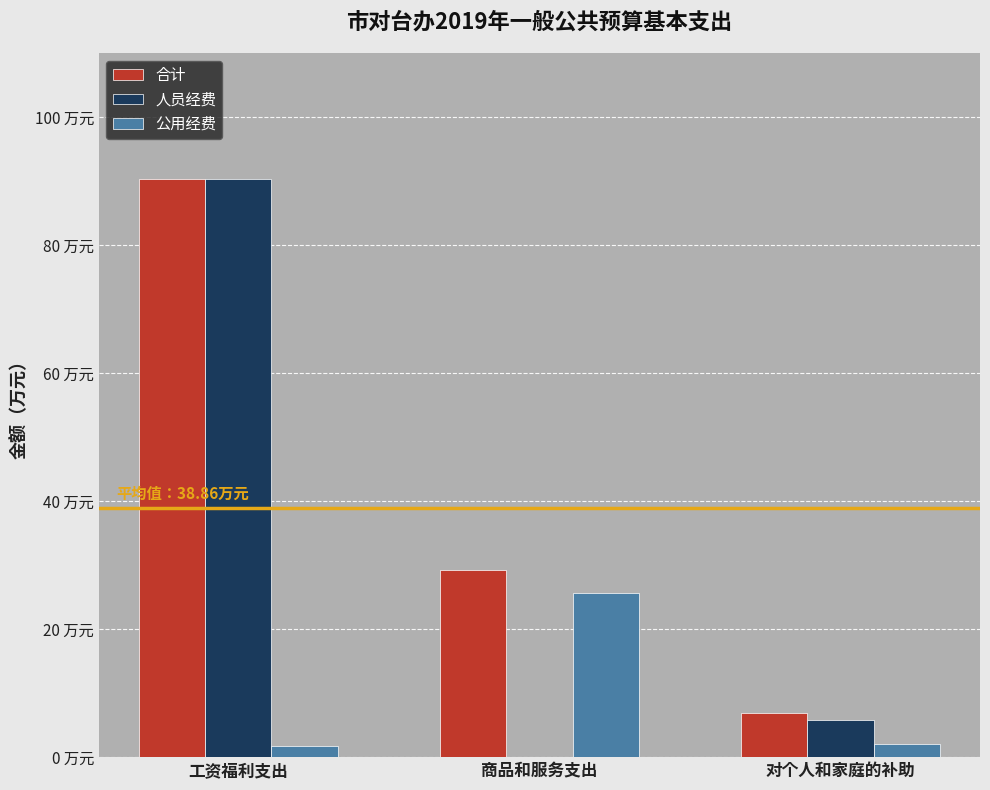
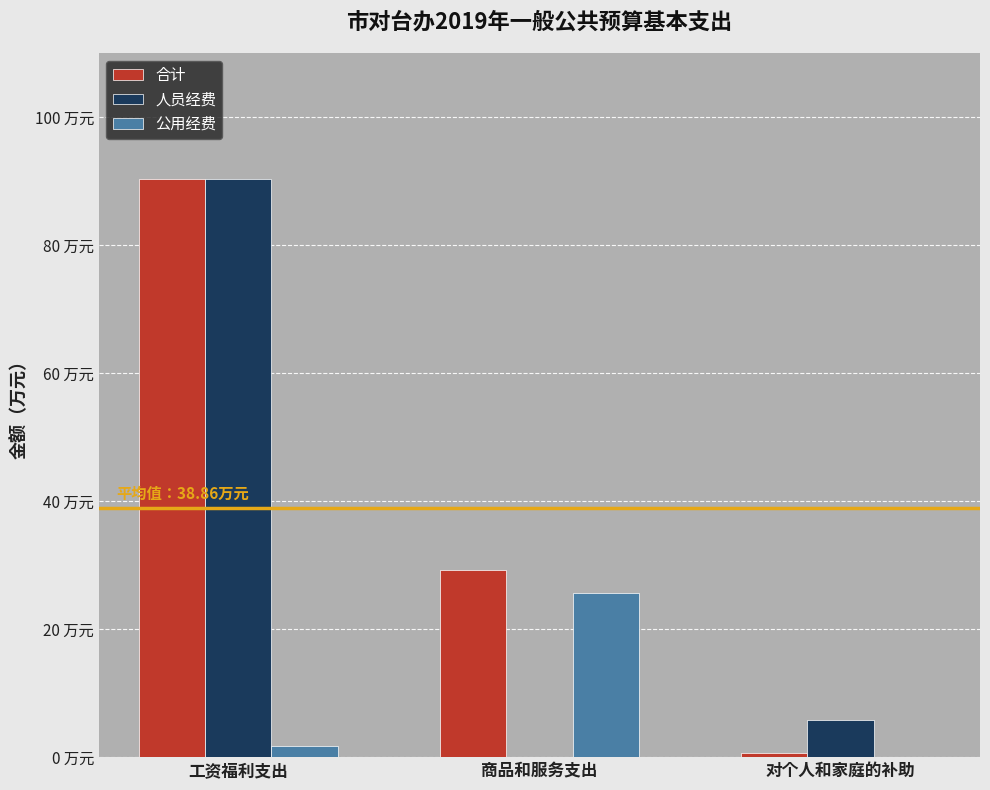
  {
    "合计": {
      "商品和服务支出": "29 万元",
-     "对个人和家庭的补助": "7 万元"
+     "对个人和家庭的补助": "1 万元"
    },
    "人员经费": {
      "工资福利支出": "90 万元",
      "商品和服务支出": "0 万元",
      "对个人和家庭的补助": "6 万元"
    },
    "公用经费": {
      "工资福利支出": "2 万元",
      "商品和服务支出": "26 万元",
-     "对个人和家庭的补助": "2 万元"
+     "对个人和家庭的补助": "0 万元"
    }
  }
